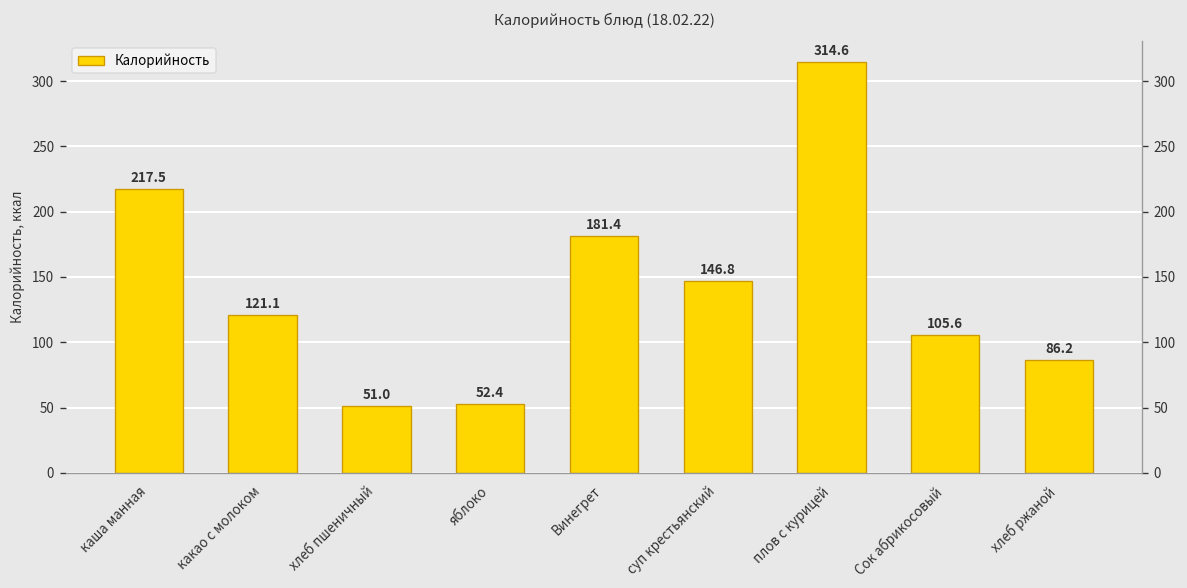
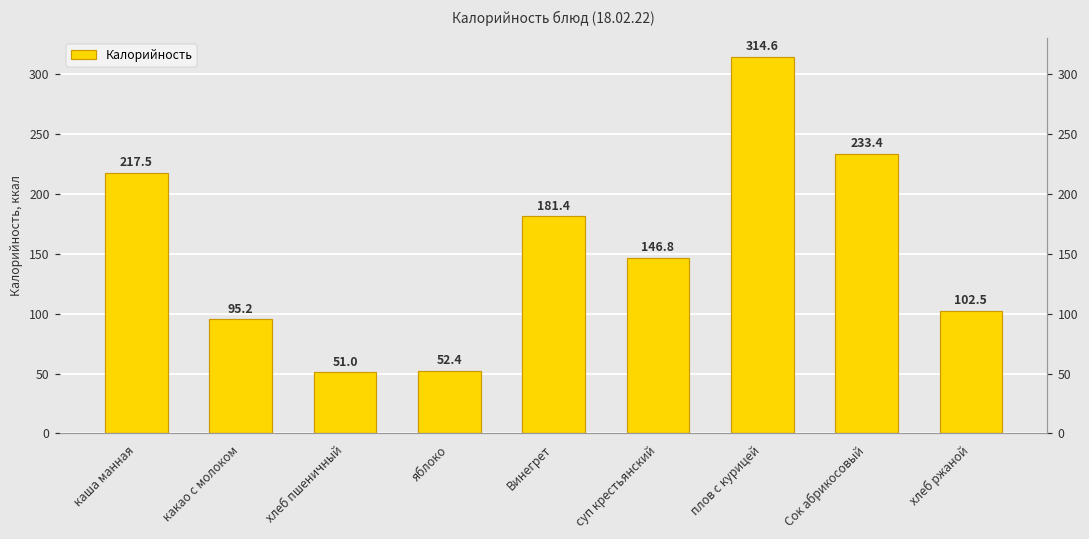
  {
    "каша манная": 217.5,
-   "какао с молоком": 121.1,
+   "какао с молоком": 95.2,
    "хлеб пшеничный": 51.0,
    "яблоко": 52.4,
    "Винегрет": 181.4,
    "суп крестьянский": 146.8,
    "плов с курицей": 314.6,
-   "Сок абрикосовый": 105.6,
-   "хлеб ржаной": 86.2
+   "Сок абрикосовый": 233.4,
+   "хлеб ржаной": 102.5
  }
